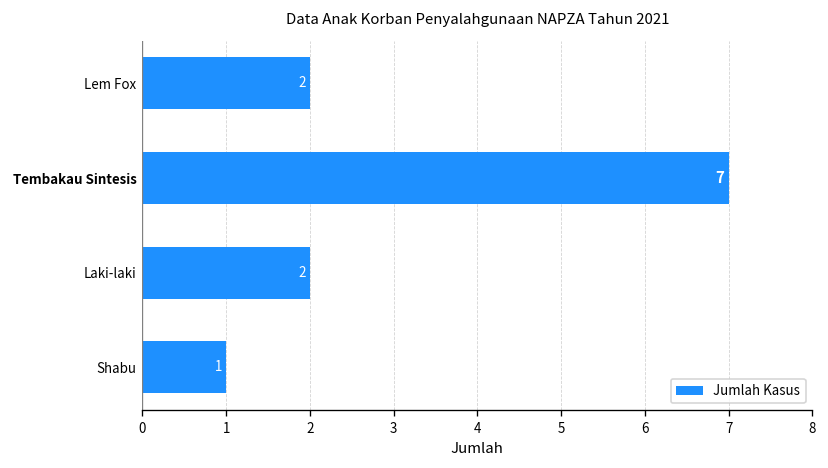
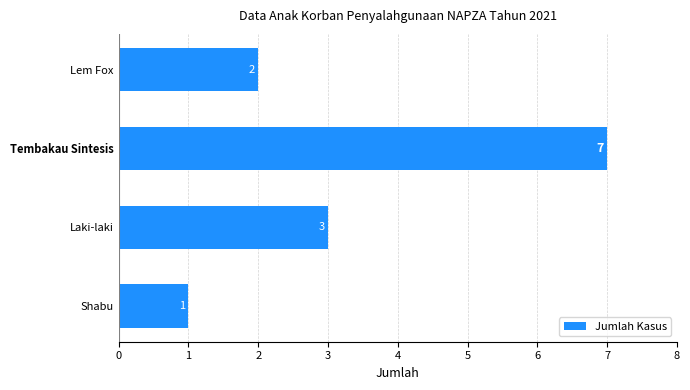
  {
    "Lem Fox": 2,
    "Tembakau Sintesis": 7,
-   "Laki-laki": 2,
+   "Laki-laki": 3,
    "Shabu": 1
  }
